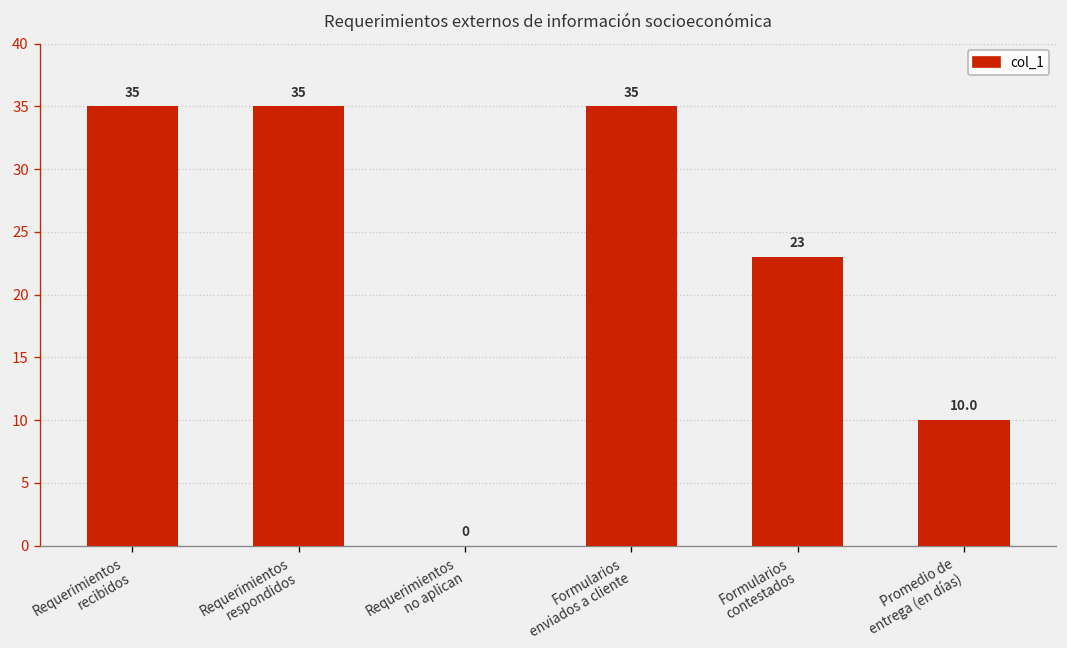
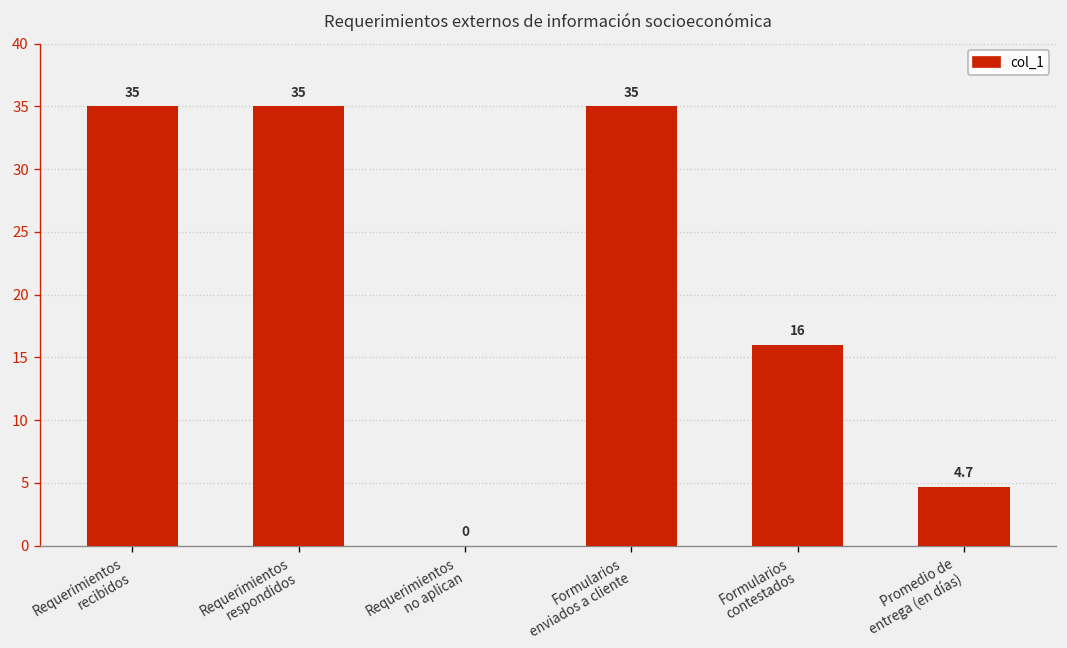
  {
    "Requerimientos recibidos": 35,
    "Requerimientos respondidos": 35,
    "Requerimientos no aplican": 0,
    "Formularios enviados a cliente": 35,
-   "Formularios contestados": 23,
-   "Promedio de entrega (en días)": 10.0
+   "Formularios contestados": 16,
+   "Promedio de entrega (en días)": 4.7
  }
